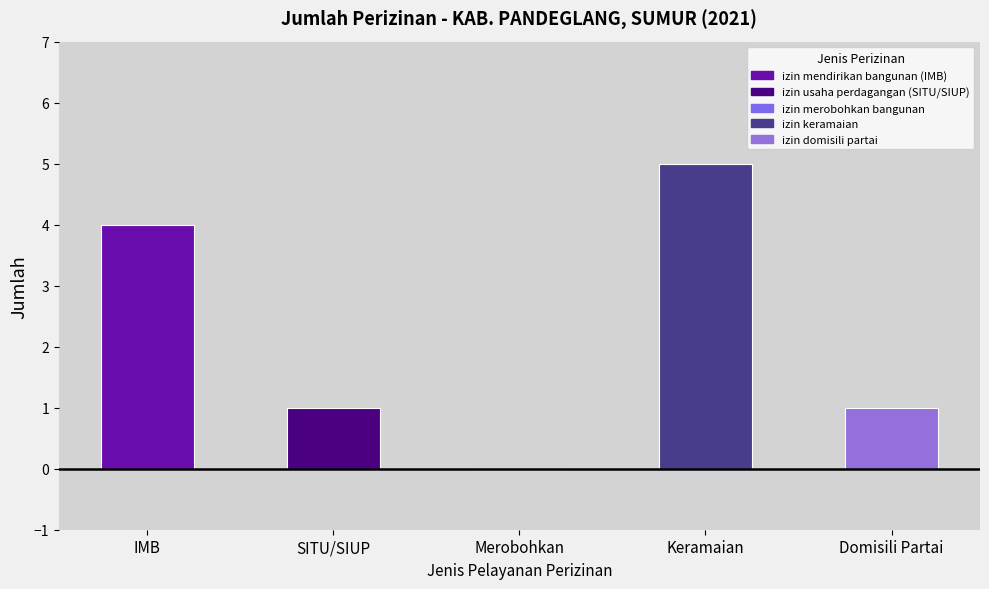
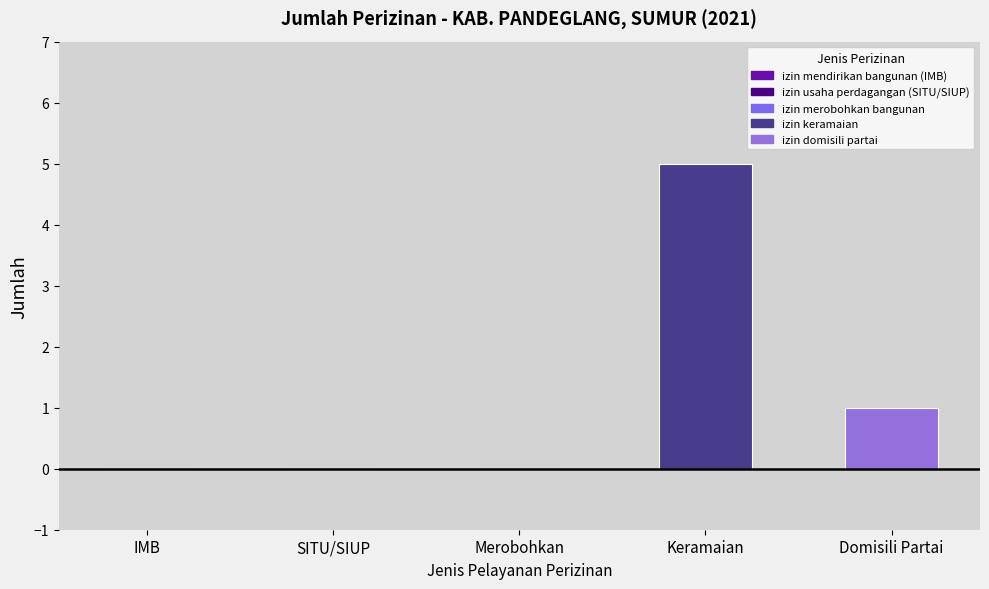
  {
-   "IMB": 4,
-   "SITU/SIUP": 1,
+   "IMB": 0,
+   "SITU/SIUP": 0,
    "Merobohkan": 0,
    "Keramaian": 5,
    "Domisili Partai": 1
  }
